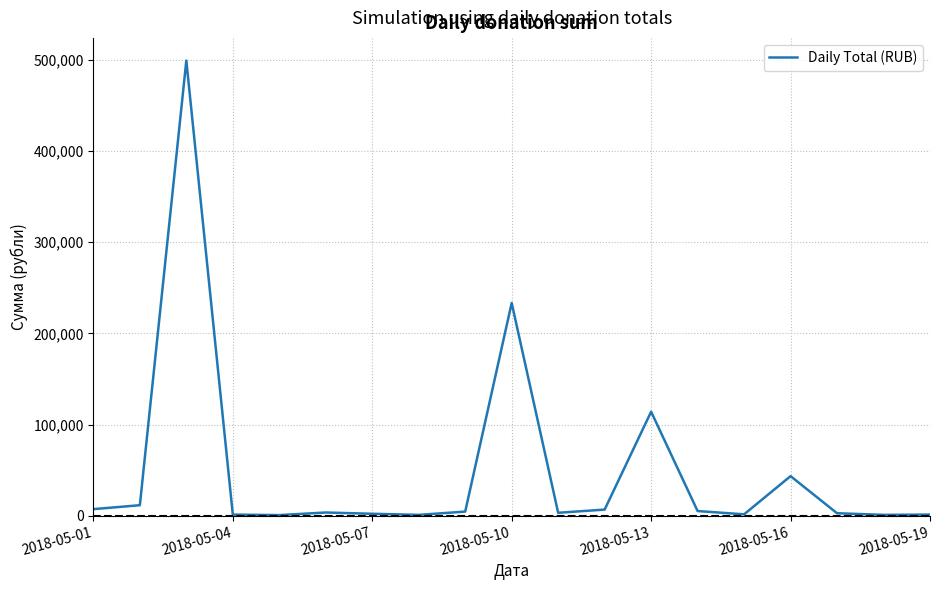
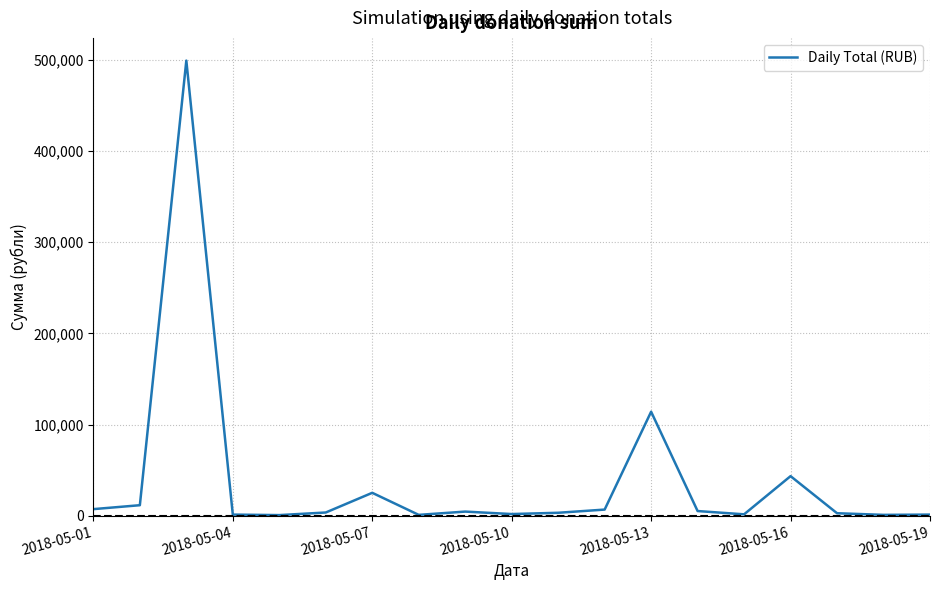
  {
    "2018-05-01": "10,000",
    "2018-05-04": "0",
-   "2018-05-07": "0",
-   "2018-05-10": "230,000",
+   "2018-05-07": "30,000",
+   "2018-05-10": "0",
    "2018-05-13": "110,000",
    "2018-05-16": "40,000",
    "2018-05-19": "0"
  }
